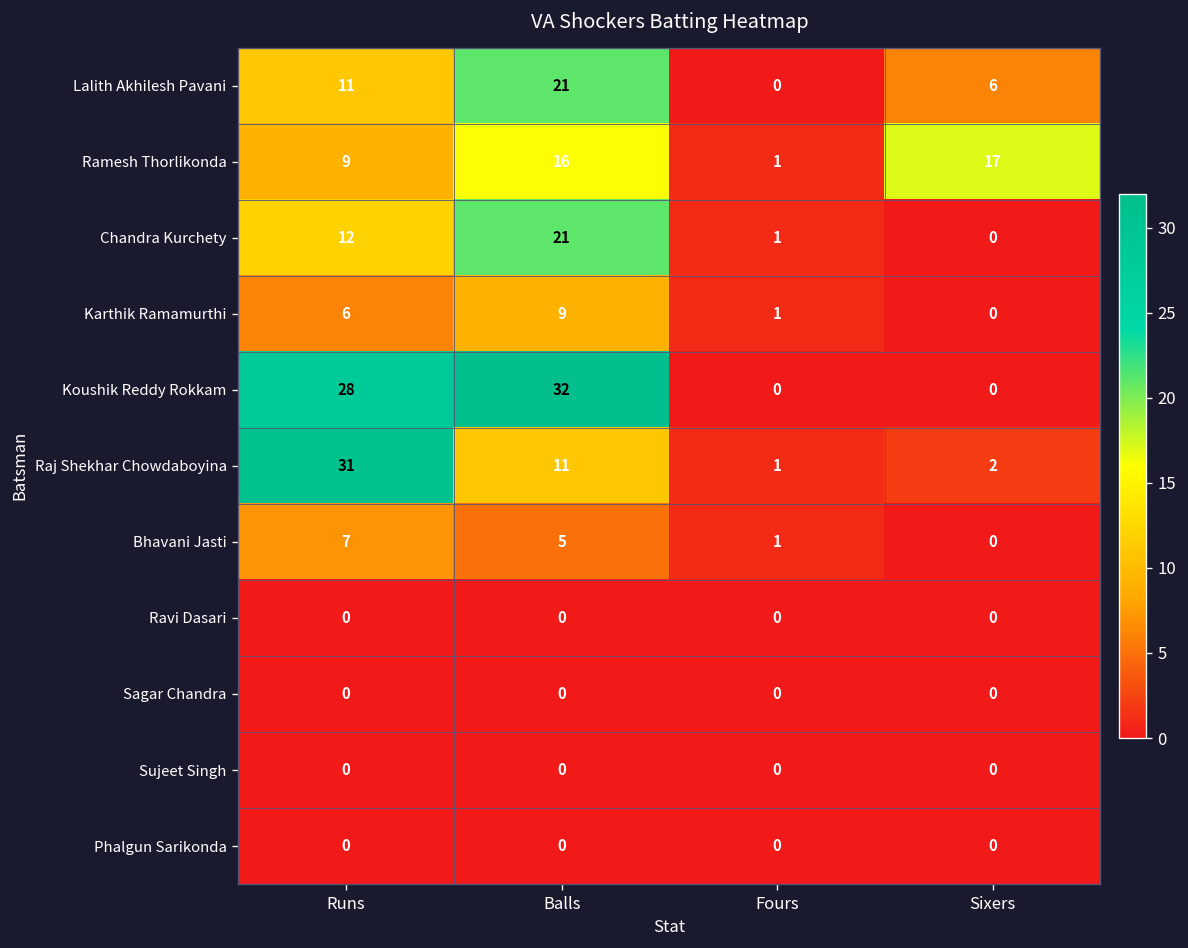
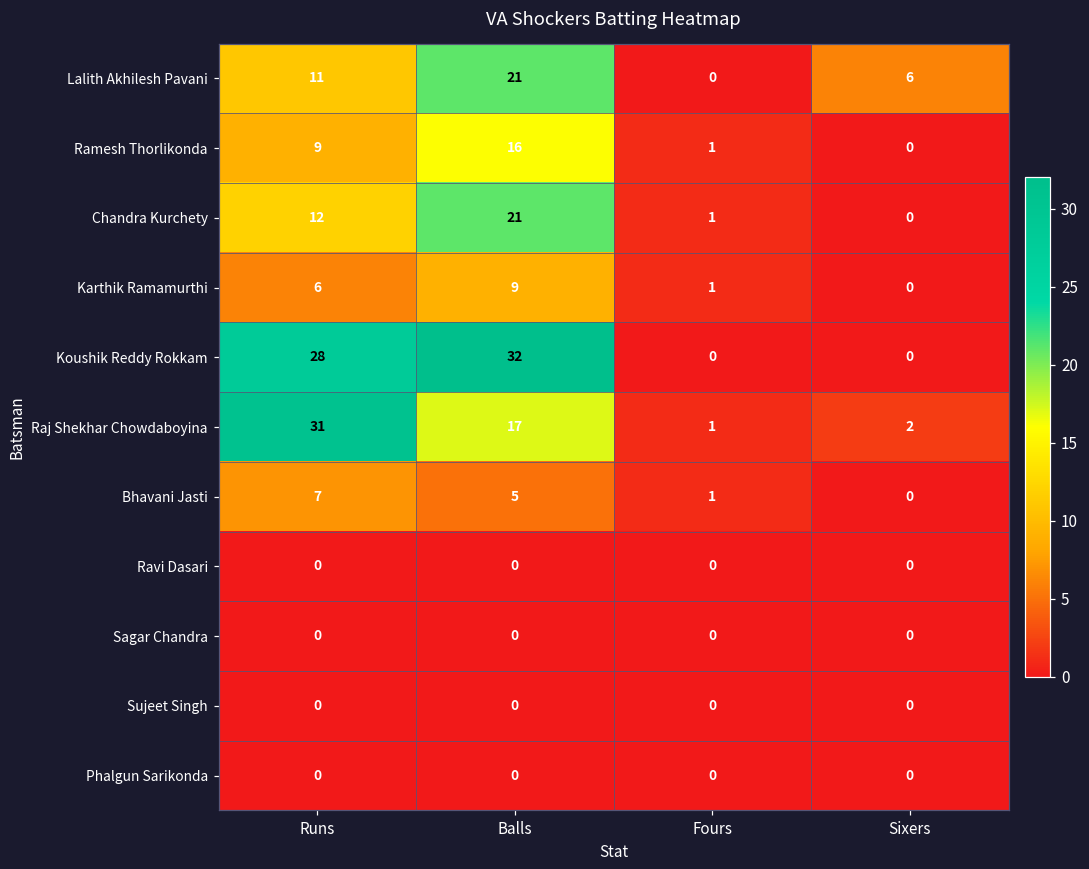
  {
    "Lalith Akhilesh Pavani": {
      "Runs": 11,
      "Balls": 21,
      "Fours": 0,
      "Sixers": 6
    },
    "Ramesh Thorlikonda": {
      "Runs": 9,
      "Balls": 16,
      "Fours": 1,
-     "Sixers": 17
+     "Sixers": 0
    },
    "Chandra Kurchety": {
      "Runs": 12,
      "Balls": 21,
      "Fours": 1,
      "Sixers": 0
    },
    "Karthik Ramamurthi": {
      "Runs": 6,
      "Balls": 9,
      "Fours": 1,
      "Sixers": 0
    },
    "Koushik Reddy Rokkam": {
      "Runs": 28,
      "Balls": 32,
      "Fours": 0,
      "Sixers": 0
    },
    "Raj Shekhar Chowdaboyina": {
      "Runs": 31,
-     "Balls": 11,
+     "Balls": 17,
      "Fours": 1,
      "Sixers": 2
    },
    "Bhavani Jasti": {
      "Runs": 7,
      "Balls": 5,
      "Fours": 1,
      "Sixers": 0
    },
    "Ravi Dasari": {
      "Runs": 0,
      "Balls": 0,
      "Fours": 0,
      "Sixers": 0
    },
    "Sagar Chandra": {
      "Runs": 0,
      "Balls": 0,
      "Fours": 0,
      "Sixers": 0
    },
    "Sujeet Singh": {
      "Runs": 0,
      "Balls": 0,
      "Fours": 0,
      "Sixers": 0
    },
    "Phalgun Sarikonda": {
      "Runs": 0,
      "Balls": 0,
      "Fours": 0,
      "Sixers": 0
    }
  }
